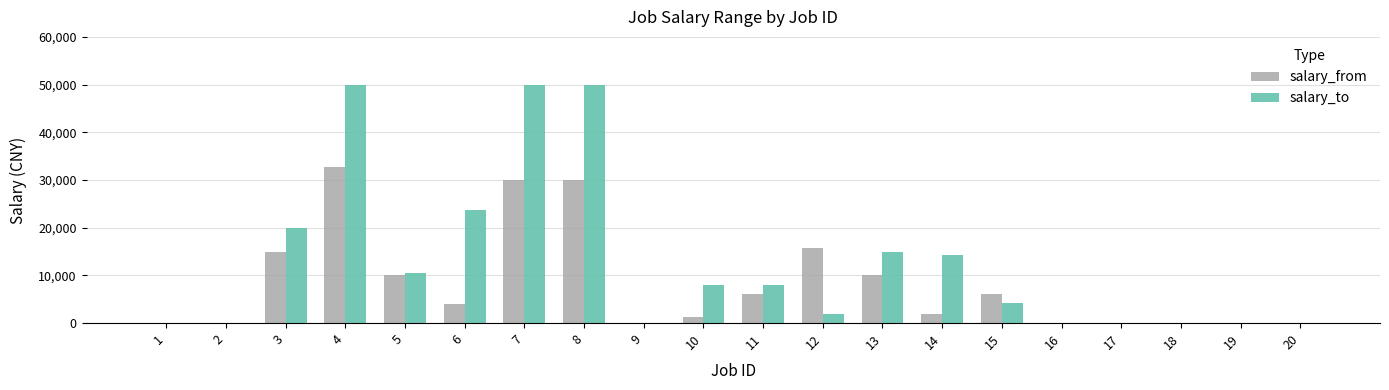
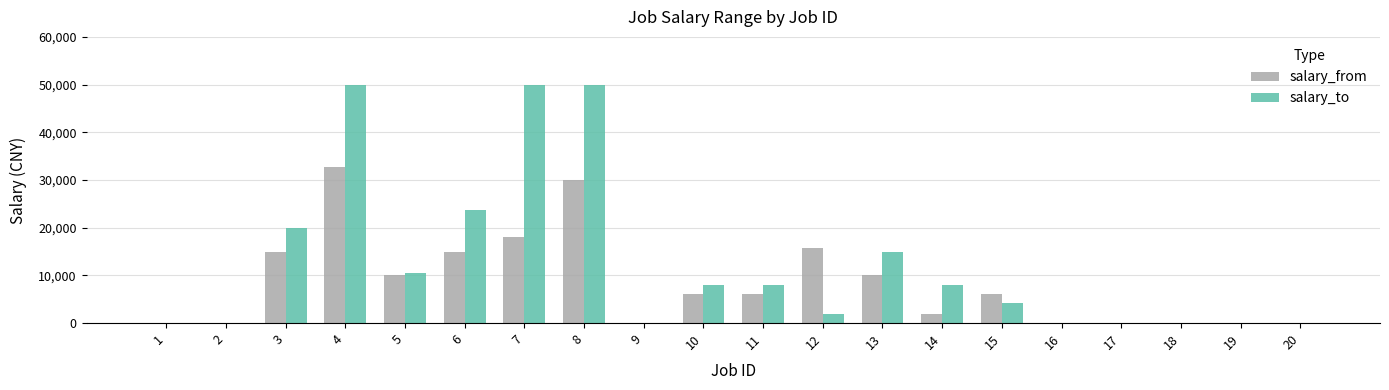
  {
    "salary_from": {
      "1": "0",
      "2": "0",
      "3": "15,000",
      "4": "33,000",
      "5": "10,000",
-     "6": "4,000",
-     "7": "30,000",
+     "6": "15,000",
+     "7": "18,000",
      "8": "30,000",
      "9": "0",
-     "10": "1,000",
+     "10": "6,000",
      "11": "6,000",
      "12": "16,000",
      "13": "10,000",
      "14": "2,000",
      "15": "6,000",
      "16": "0",
      "17": "0",
      "18": "0",
      "19": "0",
      "20": "0"
    },
    "salary_to": {
      "1": "0",
      "2": "0",
      "3": "20,000",
      "4": "50,000",
      "5": "11,000",
      "6": "24,000",
      "7": "50,000",
      "8": "50,000",
      "9": "0",
      "10": "8,000",
      "11": "8,000",
      "12": "2,000",
      "13": "15,000",
-     "14": "14,000",
+     "14": "8,000",
      "15": "4,000",
      "16": "0",
      "17": "0",
      "18": "0",
      "19": "0",
      "20": "0"
    }
  }
